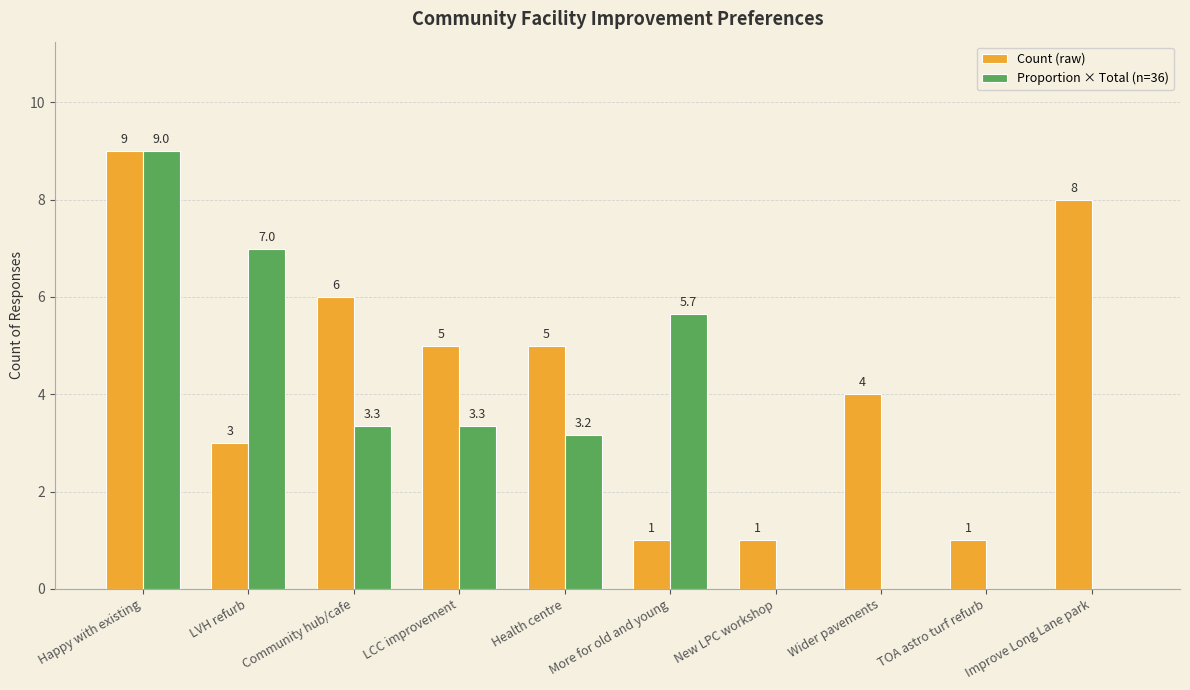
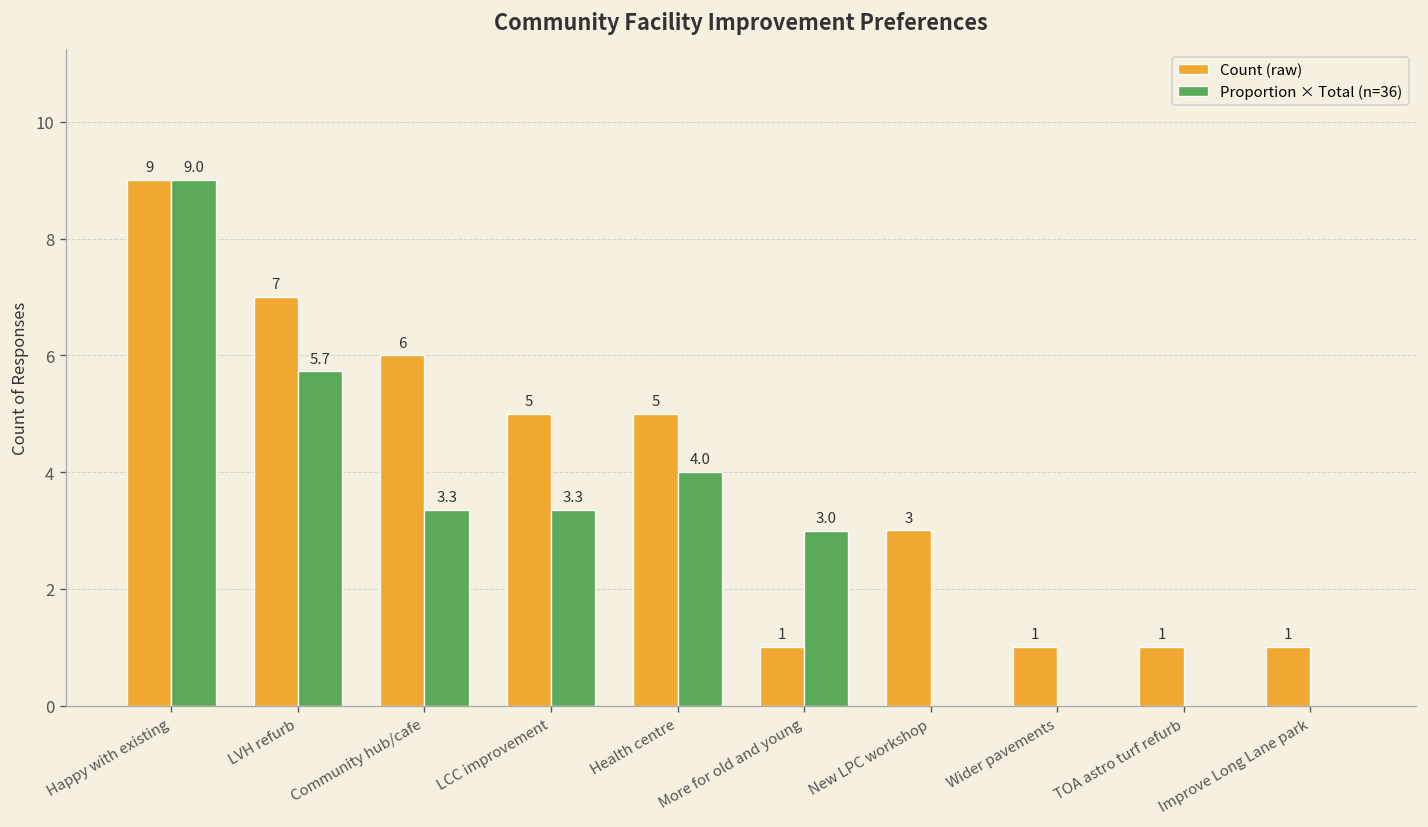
  {
    "Count (raw)": {
      "Happy with existing": 9,
-     "LVH refurb": 3,
+     "LVH refurb": 7,
      "Community hub/cafe": 6,
      "LCC improvement": 5,
      "Health centre": 5,
      "More for old and young": 1,
-     "New LPC workshop": 1,
-     "Wider pavements": 4,
+     "New LPC workshop": 3,
+     "Wider pavements": 1,
      "TOA astro turf refurb": 1,
-     "Improve Long Lane park": 8
+     "Improve Long Lane park": 1
    },
    "Proportion × Total (n=36)": {
      "Happy with existing": 9.0,
-     "LVH refurb": 7.0,
+     "LVH refurb": 5.7,
      "Community hub/cafe": 3.3,
      "LCC improvement": 3.3,
-     "Health centre": 3.2,
-     "More for old and young": 5.7
+     "Health centre": 4.0,
+     "More for old and young": 3.0
    }
  }
